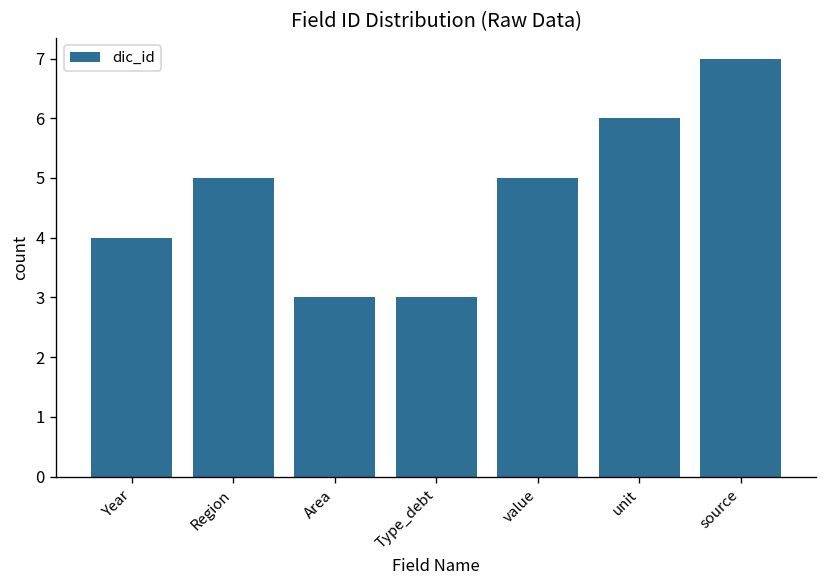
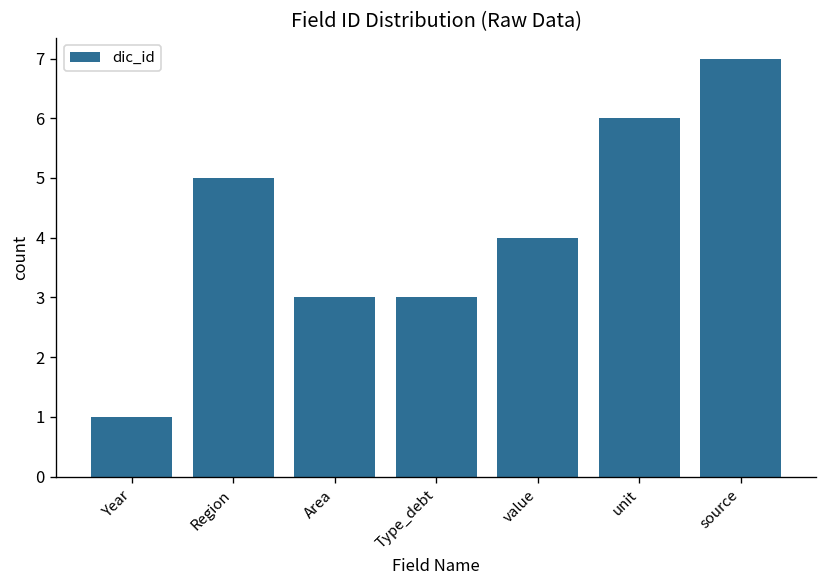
  {
-   "Year": 4,
+   "Year": 1,
    "Region": 5,
    "Area": 3,
    "Type_debt": 3,
-   "value": 5,
+   "value": 4,
    "unit": 6,
    "source": 7
  }
